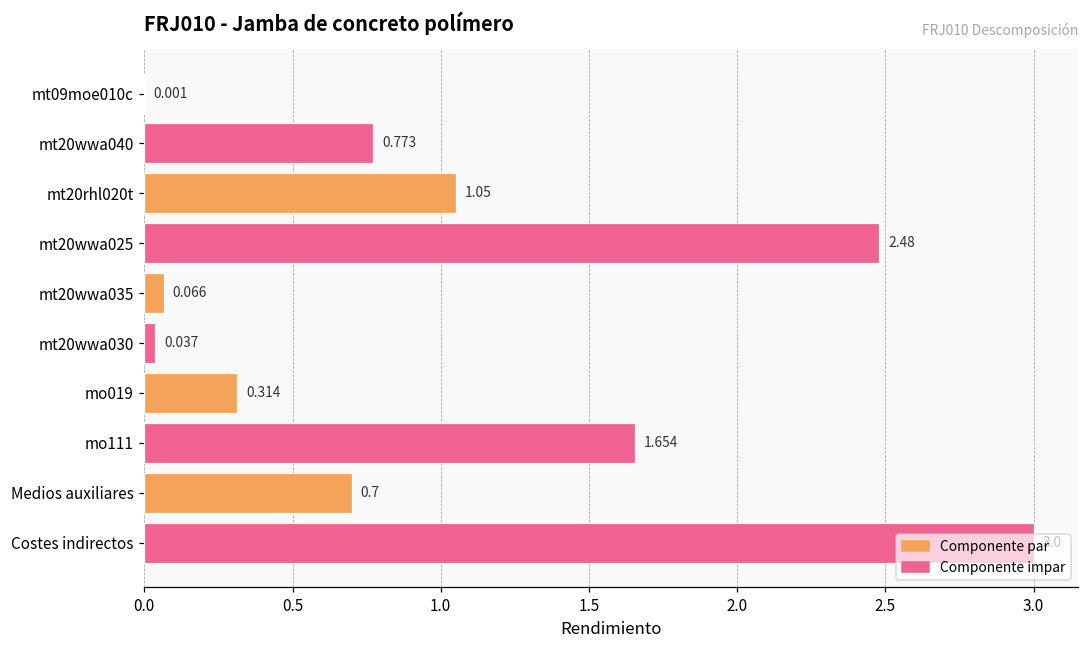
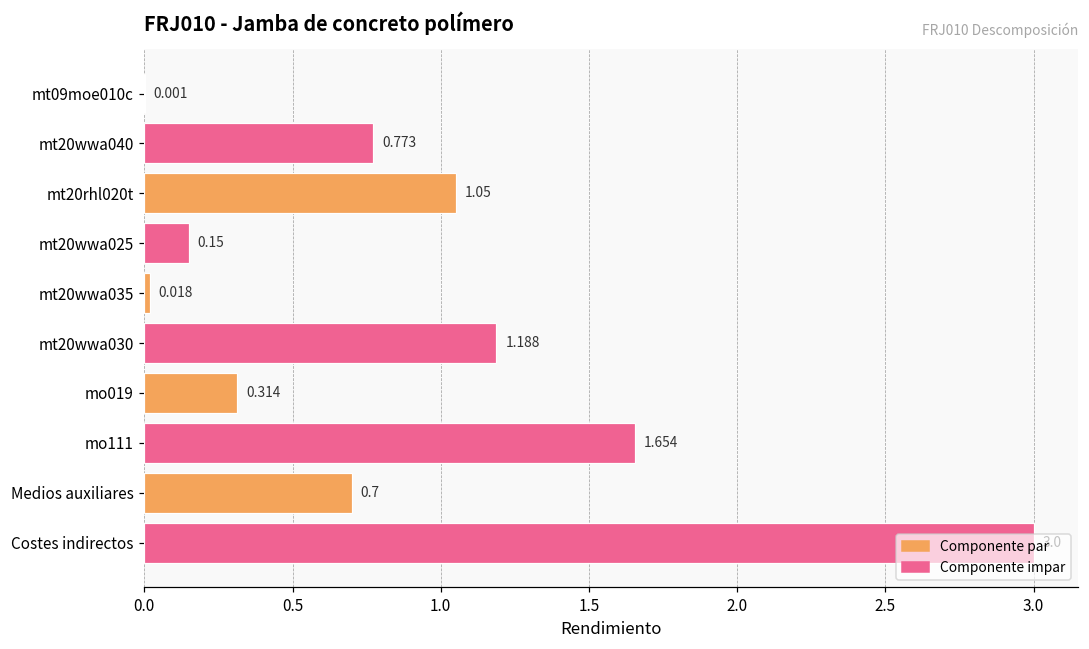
  {
    "mt09moe010c": 0.001,
    "mt20wwa040": 0.773,
    "mt20rhl020t": 1.05,
-   "mt20wwa025": 2.48,
-   "mt20wwa035": 0.066,
-   "mt20wwa030": 0.037,
+   "mt20wwa025": 0.15,
+   "mt20wwa035": 0.018,
+   "mt20wwa030": 1.188,
    "mo019": 0.314,
    "mo111": 1.654,
    "Medios auxiliares": 0.7
  }
